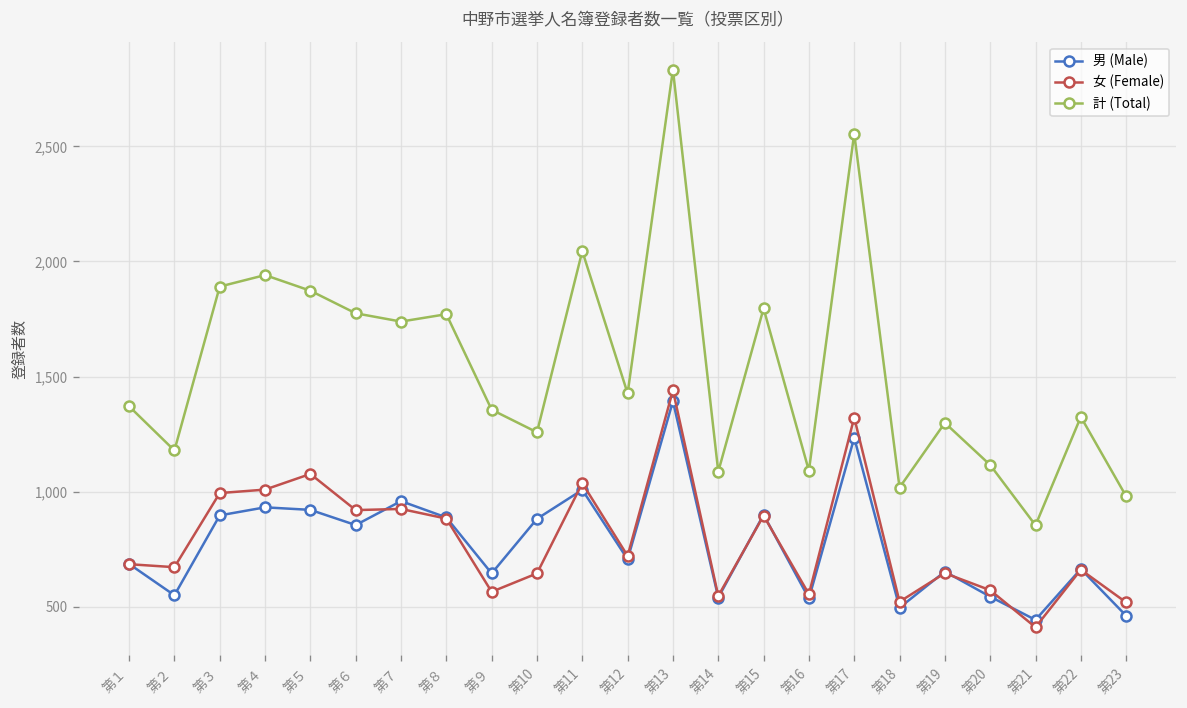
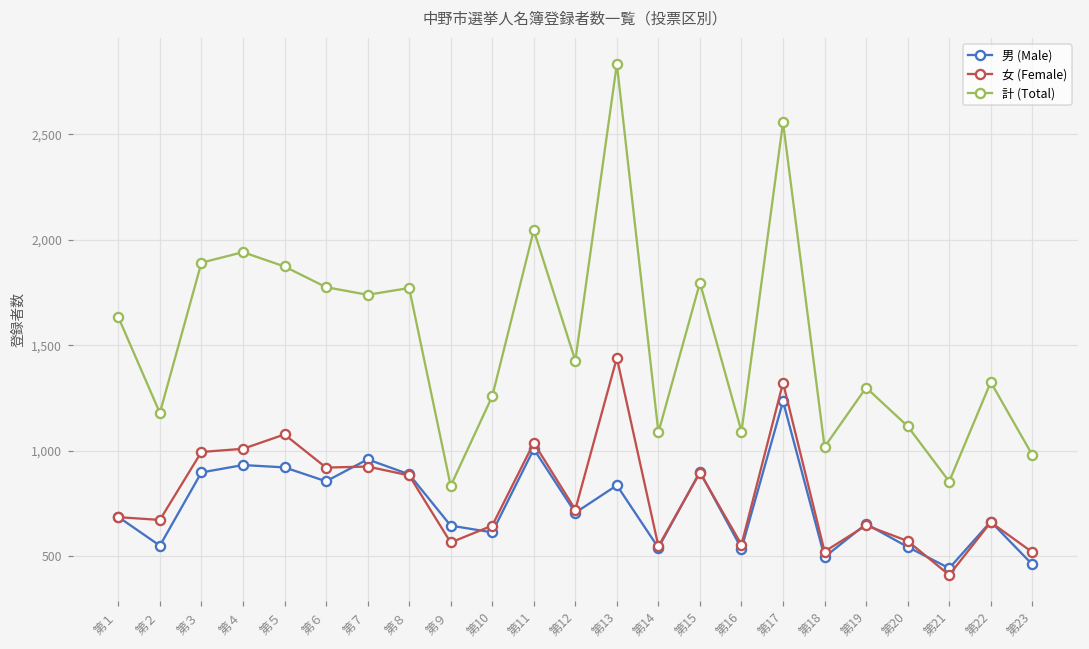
  {
    "男 (Male)": {
      "第２": "550",
      "第３": "900",
      "第４": "930",
      "第５": "920",
      "第６": "860",
      "第７": "960",
      "第９": "650",
-     "第10": "880",
+     "第10": "610",
      "第11": "1,010",
      "第12": "710",
-     "第13": "1,390",
+     "第13": "840",
      "第16": "540",
      "第17": "1,230",
      "第18": "500",
      "第20": "540",
      "第21": "440",
      "第23": "460"
    },
    "女 (Female)": {
      "第２": "670",
      "第３": "990",
      "第４": "1,010",
      "第５": "1,080",
      "第６": "920",
      "第７": "930",
      "第９": "570",
      "第10": "650",
      "第11": "1,040",
      "第12": "720",
      "第13": "1,440",
      "第16": "560",
      "第17": "1,320",
      "第18": "520",
      "第20": "570",
      "第21": "410",
      "第23": "520"
    },
    "計 (Total)": {
-     "第１": "1,370",
+     "第１": "1,630",
      "第２": "1,180",
      "第３": "1,890",
      "第４": "1,940",
      "第５": "1,870",
      "第６": "1,780",
      "第７": "1,740",
      "第８": "1,770",
-     "第９": "1,360",
+     "第９": "830",
      "第10": "1,260",
      "第11": "2,050",
      "第12": "1,430",
      "第13": "2,830",
      "第14": "1,090",
      "第15": "1,800",
      "第16": "1,090",
      "第17": "2,560",
      "第18": "1,020",
      "第19": "1,300",
      "第20": "1,120",
      "第21": "850",
      "第22": "1,330",
      "第23": "980"
    }
  }
